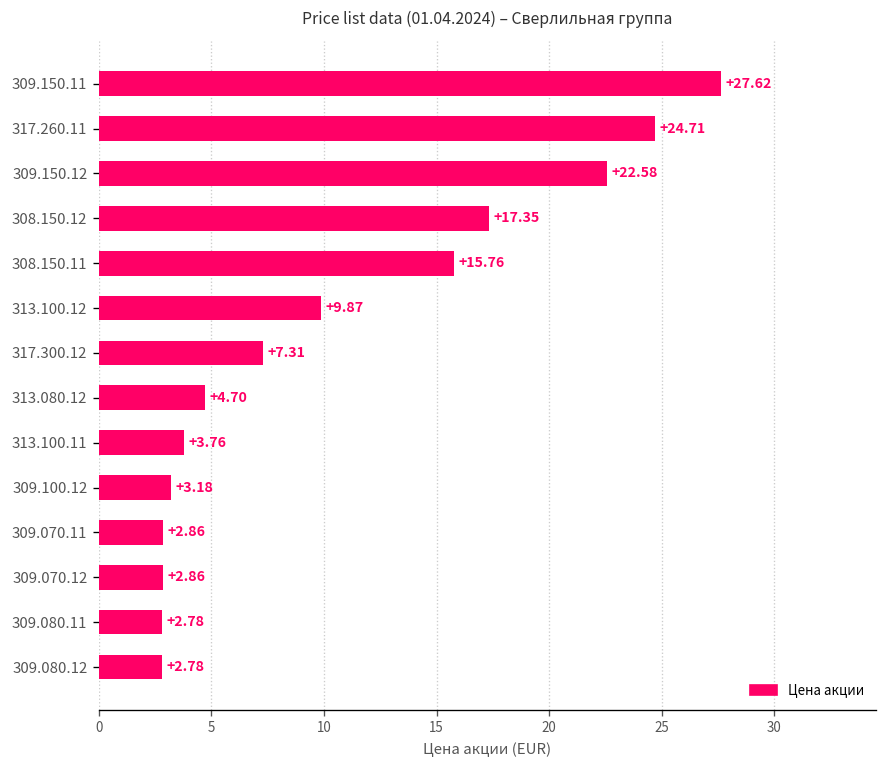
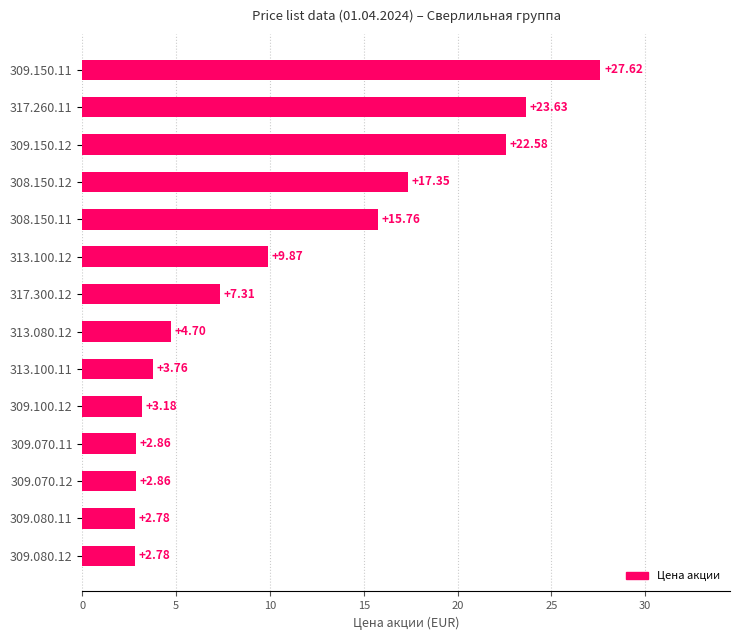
  {
    "309.150.11": "+27.62",
-   "317.260.11": "+24.71",
+   "317.260.11": "+23.63",
    "309.150.12": "+22.58",
    "308.150.12": "+17.35",
    "308.150.11": "+15.76",
    "313.100.12": "+9.87",
    "317.300.12": "+7.31",
    "313.080.12": "+4.70",
    "313.100.11": "+3.76",
    "309.100.12": "+3.18",
    "309.070.11": "+2.86",
    "309.070.12": "+2.86",
    "309.080.11": "+2.78",
    "309.080.12": "+2.78"
  }
